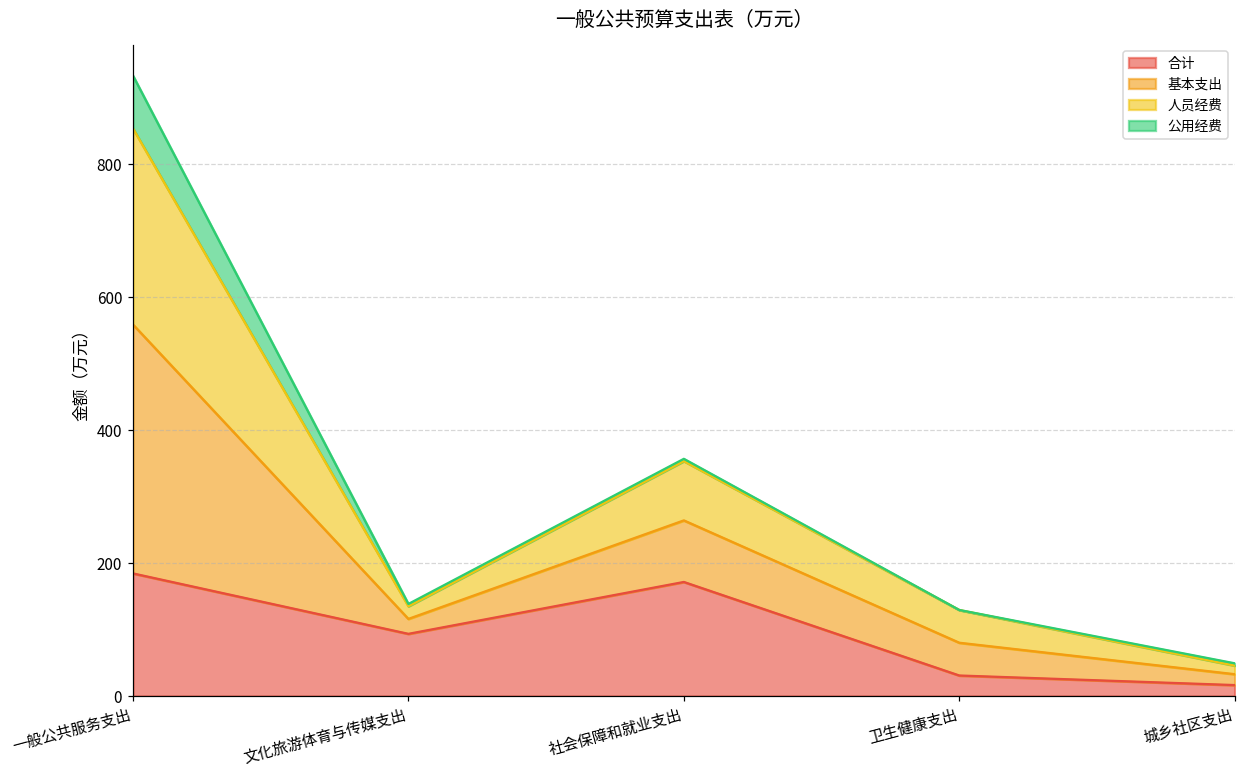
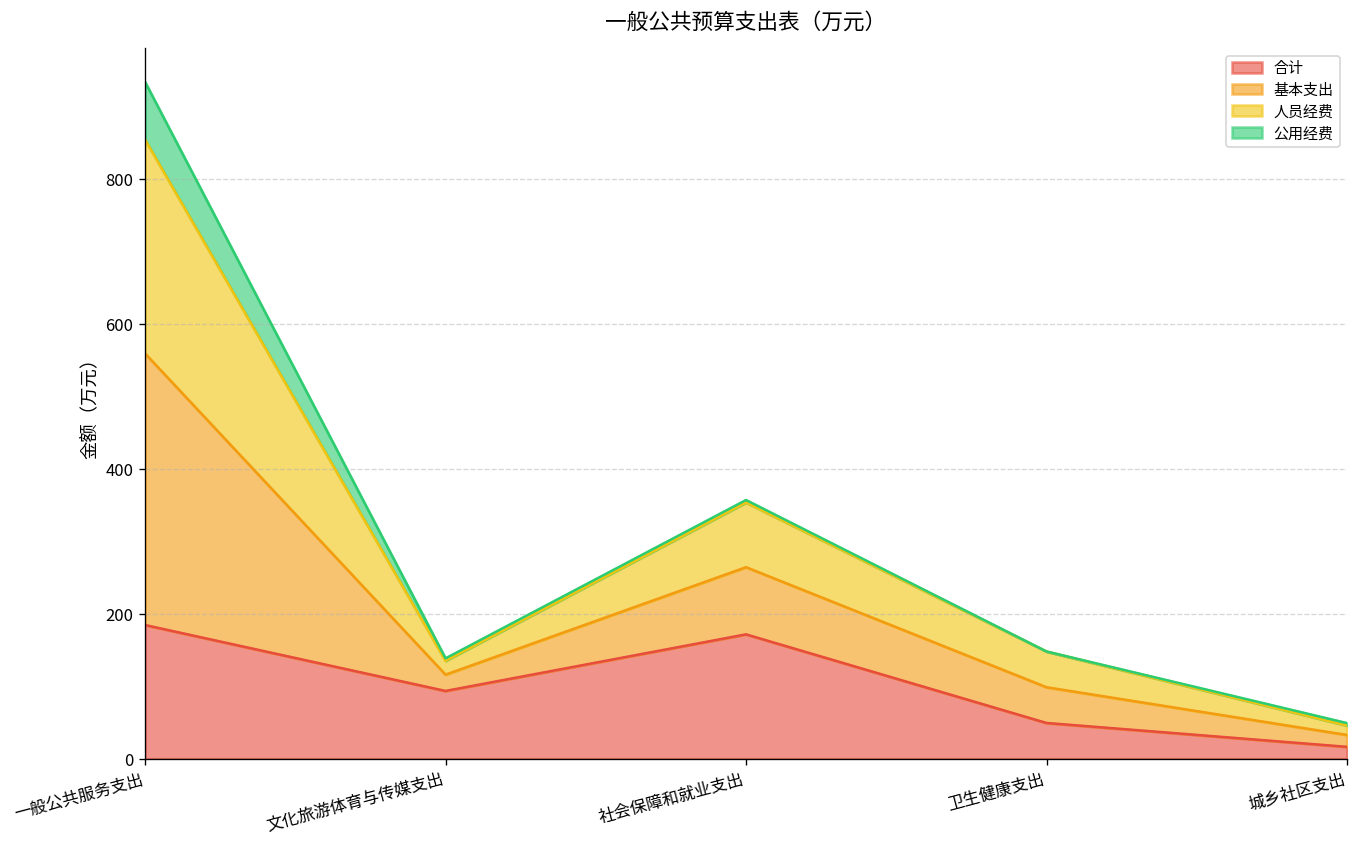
  {
    "合计": {
      "一般公共服务支出": 180,
      "文化旅游体育与传媒支出": 90,
      "社会保障和就业支出": 170,
-     "卫生健康支出": 30,
+     "卫生健康支出": 50,
      "城乡社区支出": 20
    },
    "公用经费": {
      "一般公共服务支出": 80
    }
  }
